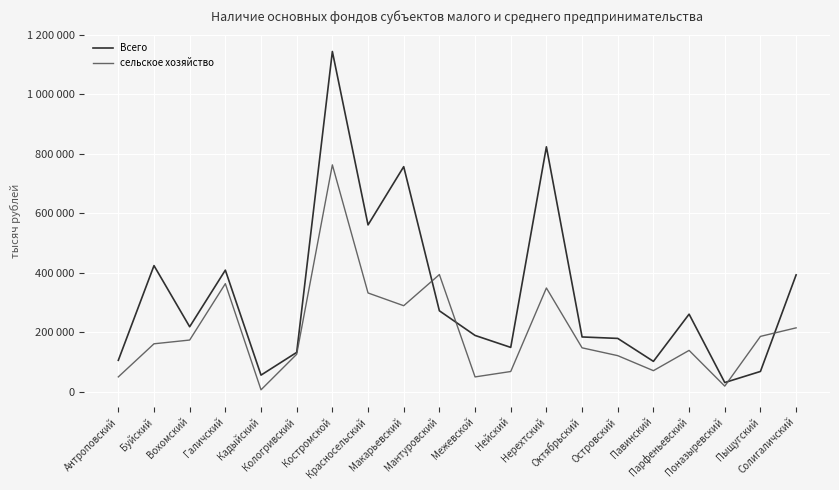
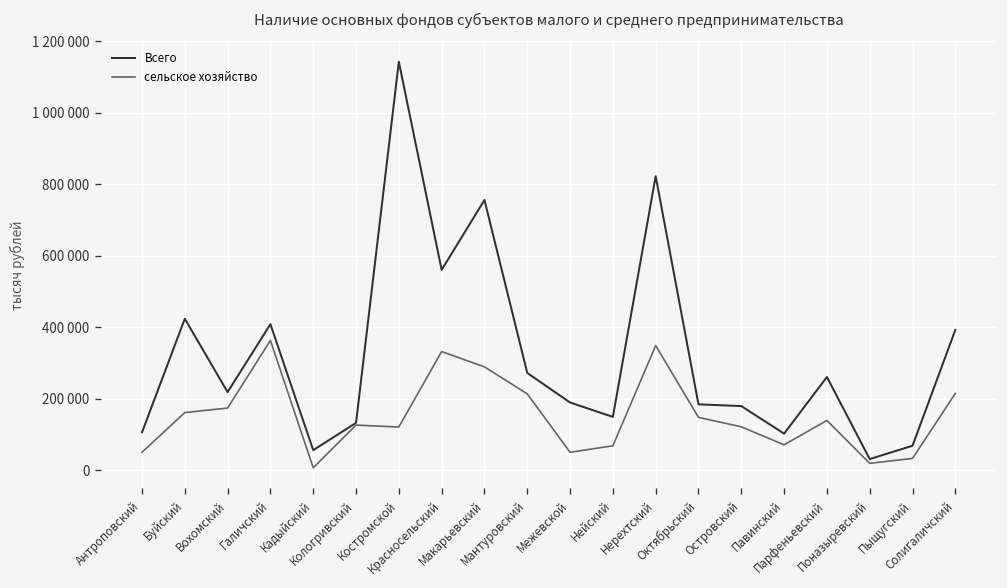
  {
    "Всего": {
      "Антроповский": 110000,
      "Буйский": 420000,
      "Вохомский": 220000,
      "Галичский": 410000,
      "Кадыйский": 60000,
      "Костромской": 1140000,
      "Красносельский": 560000,
      "Макарьевский": 760000,
      "Мантуровский": 270000,
      "Межевской": 190000,
      "Нейский": 150000,
      "Нерехтский": 820000,
      "Октябрьский": 180000,
      "Островский": 180000,
      "Павинский": 100000,
      "Парфеньевский": 260000,
      "Поназыревский": 30000,
      "Пыщугский": 70000,
      "Солигаличский": 390000
    },
    "сельское хозяйство": {
      "Антроповский": 50000,
      "Буйский": 160000,
      "Вохомский": 170000,
      "Галичский": 360000,
      "Кадыйский": 10000,
-     "Костромской": 760000,
+     "Костромской": 120000,
      "Красносельский": 330000,
      "Макарьевский": 290000,
-     "Мантуровский": 390000,
+     "Мантуровский": 210000,
      "Межевской": 50000,
      "Нейский": 70000,
      "Нерехтский": 350000,
      "Октябрьский": 150000,
      "Островский": 120000,
      "Павинский": 70000,
      "Парфеньевский": 140000,
      "Поназыревский": 20000,
-     "Пыщугский": 190000,
+     "Пыщугский": 30000,
      "Солигаличский": 210000
    }
  }
